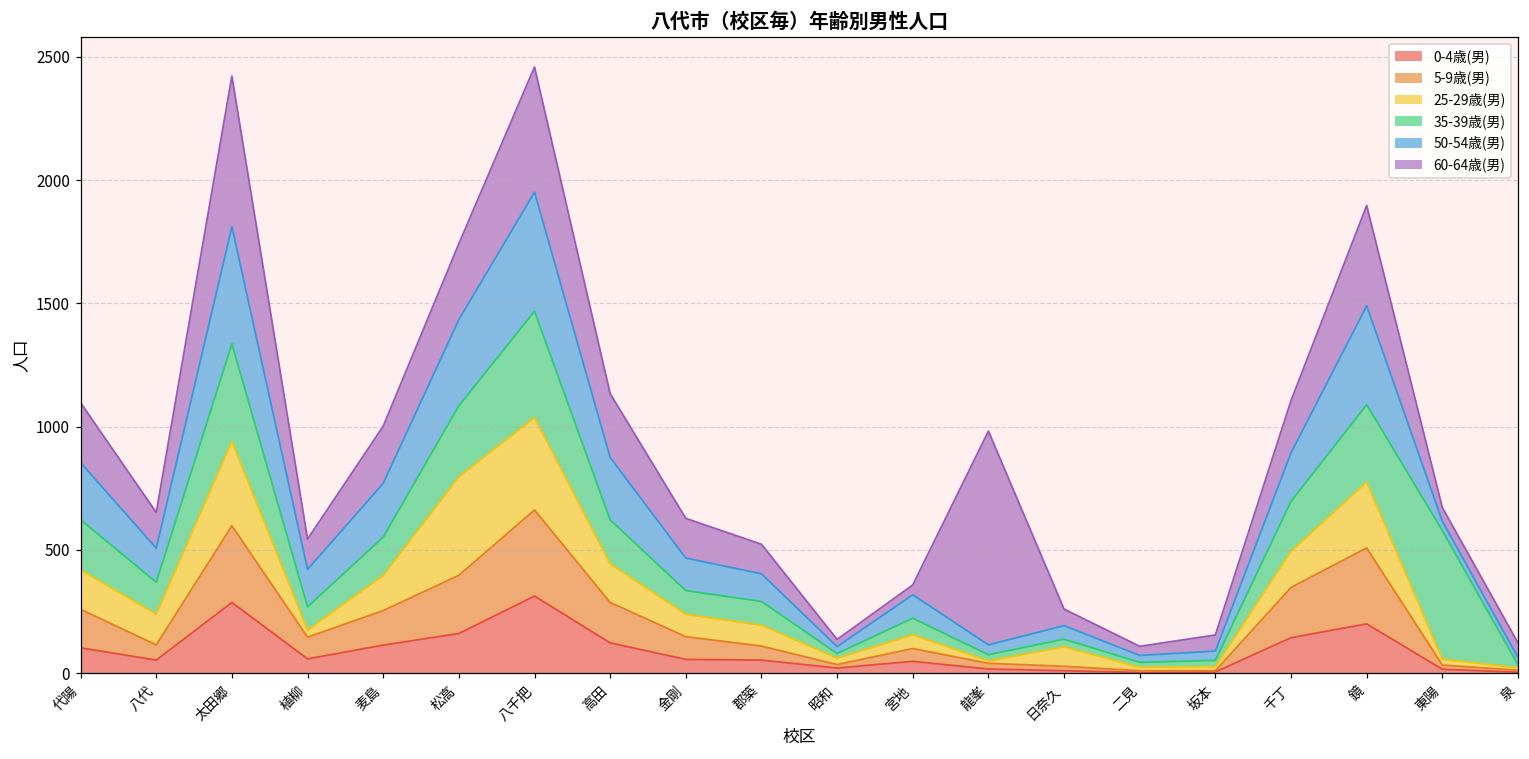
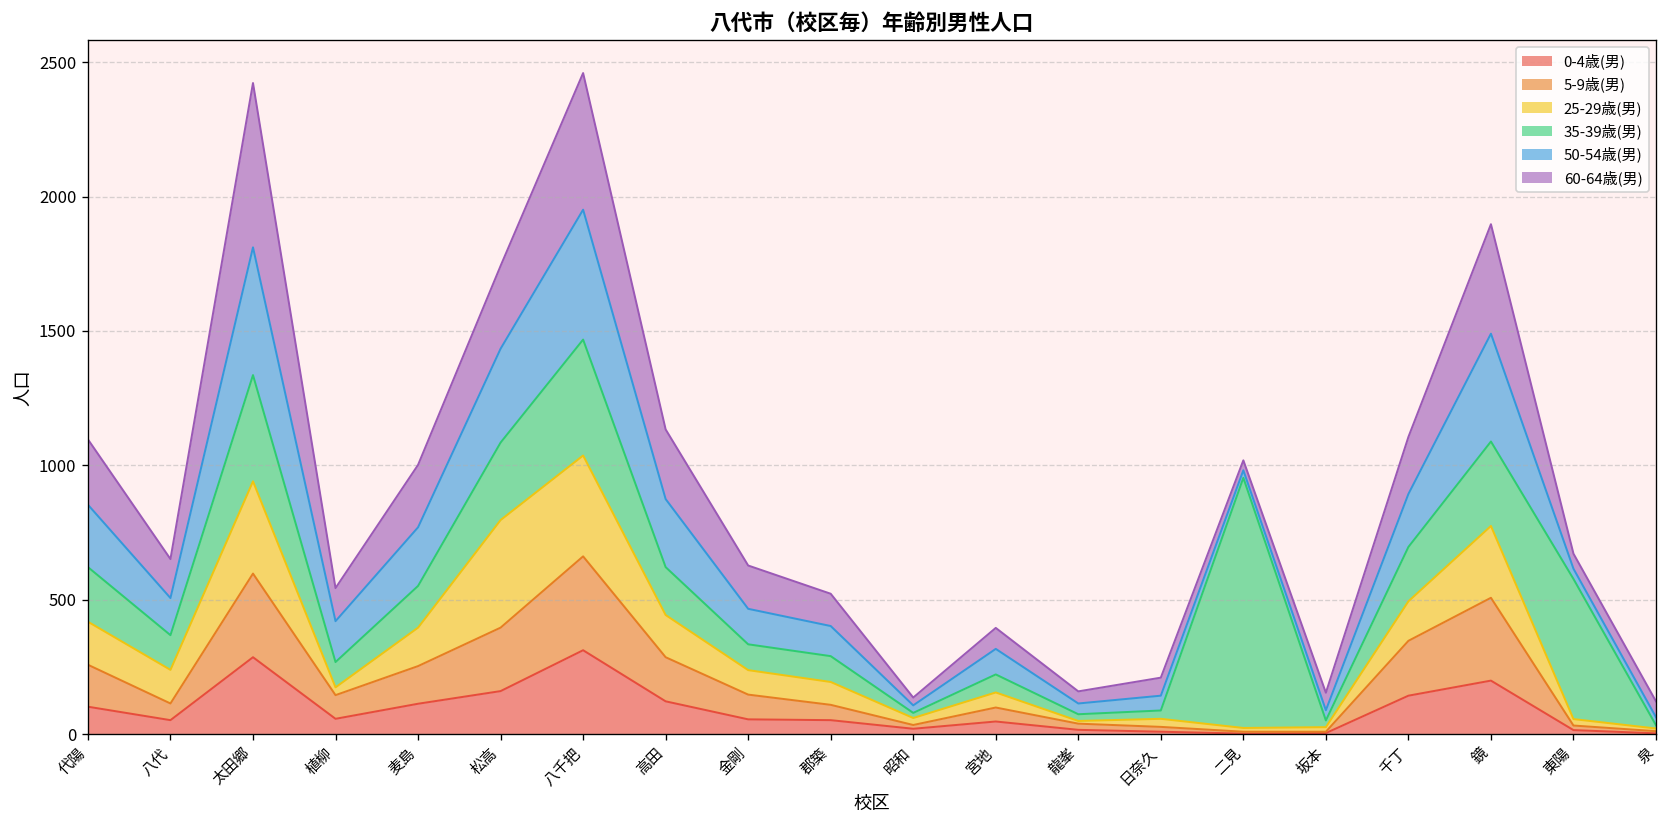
  {
    "25-29歳(男)": {
      "代陽": 160,
      "八代": 130,
      "太田郷": 340,
      "植柳": 30,
      "麦島": 140,
      "松高": 400,
      "八千把": 380,
      "高田": 160,
      "金剛": 90,
      "郡築": 90,
      "昭和": 30,
      "宮地": 60,
-     "日奈久": 80,
+     "日奈久": 30,
      "二見": 10,
      "坂本": 20,
      "千丁": 150,
      "鏡": 270,
      "東陽": 20
    },
    "35-39歳(男)": {
      "代陽": 200,
      "八代": 130,
      "太田郷": 400,
      "植柳": 90,
      "麦島": 160,
      "松高": 290,
      "八千把": 430,
      "高田": 180,
      "金剛": 100,
      "郡築": 100,
      "昭和": 20,
      "宮地": 70,
      "龍峯": 30,
      "日奈久": 30,
-     "二見": 20,
+     "二見": 930,
      "坂本": 30,
      "千丁": 200,
      "鏡": 310,
      "東陽": 520,
      "泉": 10
    },
    "50-54歳(男)": {
      "代陽": 230,
      "八代": 140,
      "太田郷": 480,
      "植柳": 150,
      "麦島": 220,
      "松高": 350,
      "八千把": 480,
      "高田": 250,
      "金剛": 130,
      "郡築": 110,
      "昭和": 30,
      "宮地": 100,
      "龍峯": 40,
      "日奈久": 60,
      "二見": 30,
      "坂本": 40,
      "千丁": 200,
      "鏡": 400,
      "東陽": 40,
      "泉": 30
    },
    "60-64歳(男)": {
      "代陽": 240,
      "八代": 150,
      "太田郷": 610,
      "植柳": 120,
      "麦島": 230,
      "松高": 310,
      "八千把": 510,
      "高田": 260,
      "金剛": 160,
      "郡築": 120,
      "昭和": 30,
-     "宮地": 40,
-     "龍峯": 870,
+     "宮地": 80,
+     "龍峯": 50,
      "日奈久": 70,
      "二見": 40,
      "坂本": 70,
      "千丁": 210,
      "鏡": 410,
      "東陽": 60,
      "泉": 60
    }
  }
